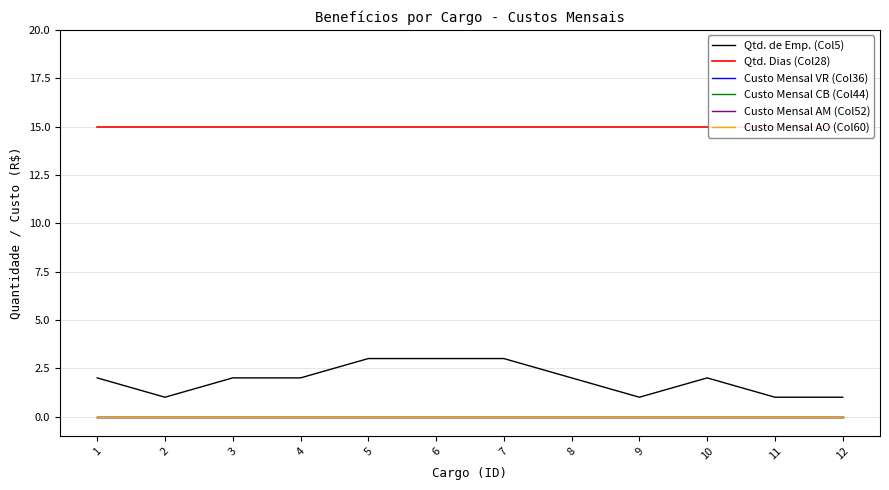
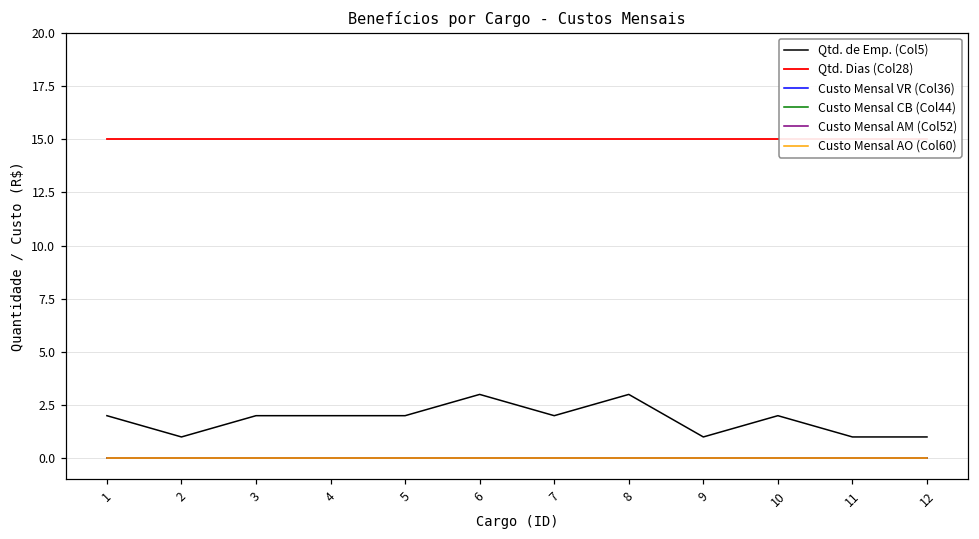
  {
    "Qtd. de Emp. (Col5)": {
      "1": 2,
      "2": 1,
      "3": 2,
      "4": 2,
-     "5": 3,
+     "5": 2,
      "6": 3,
-     "7": 3,
-     "8": 2,
+     "7": 2,
+     "8": 3,
      "9": 1,
      "10": 2,
      "11": 1,
      "12": 1
    },
    "Qtd. Dias (Col28)": {
      "1": 15,
      "2": 15,
      "3": 15,
      "4": 15,
      "5": 15,
      "6": 15,
      "7": 15,
      "8": 15,
      "9": 15,
      "10": 15
    },
    "Custo Mensal AO (Col60)": {
      "1": 0,
      "2": 0,
      "3": 0,
      "4": 0,
      "5": 0,
      "6": 0,
      "7": 0,
      "8": 0,
      "9": 0,
      "10": 0,
      "11": 0,
      "12": 0
    }
  }
